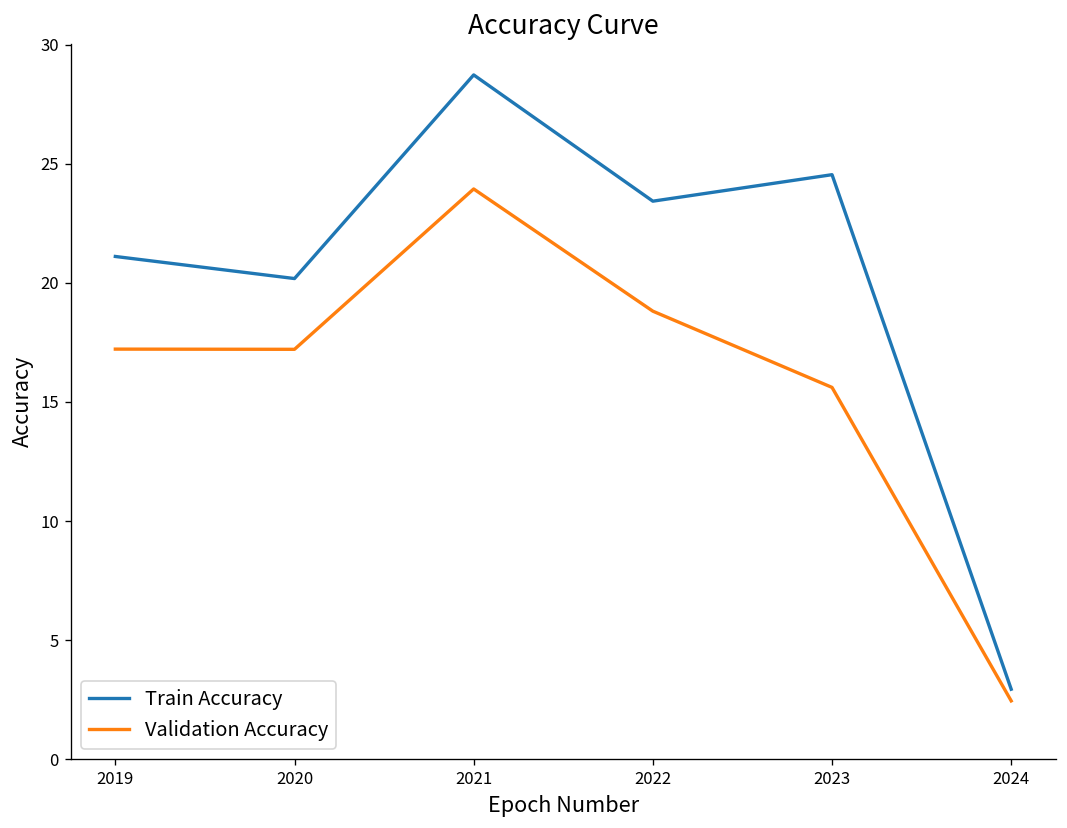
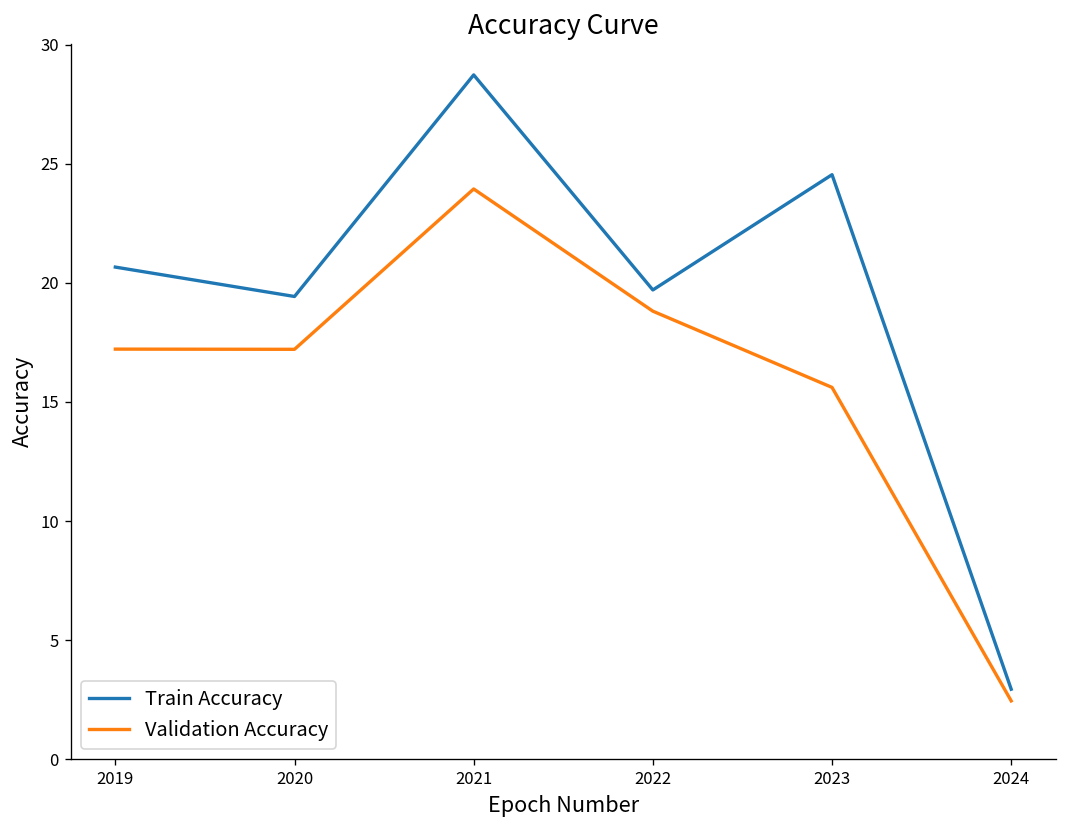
  {
    "Train Accuracy": {
-     "2019": 21.1,
-     "2020": 20.2,
+     "2019": 20.7,
+     "2020": 19.4,
      "2021": 28.7,
-     "2022": 23.4,
+     "2022": 19.7,
      "2023": 24.5,
      "2024": 2.9
    },
    "Validation Accuracy": {
      "2019": 17.2,
      "2020": 17.2,
      "2021": 23.9,
      "2022": 18.8,
      "2023": 15.6,
      "2024": 2.5
    }
  }
